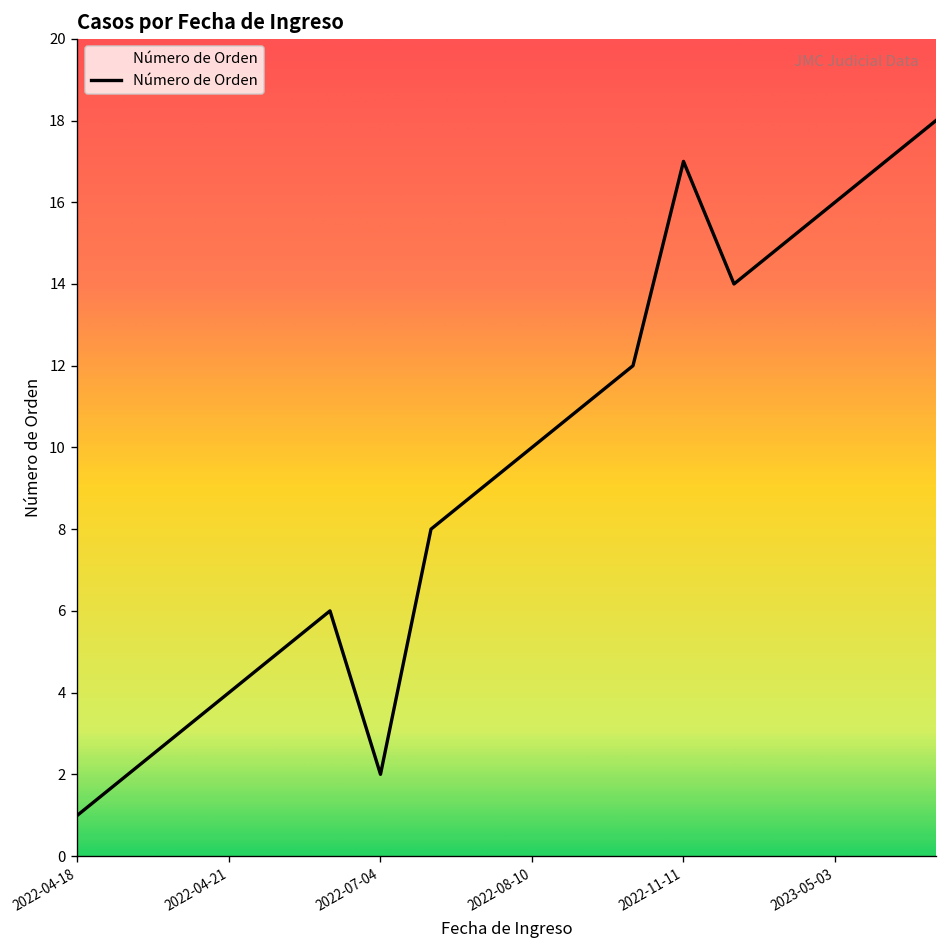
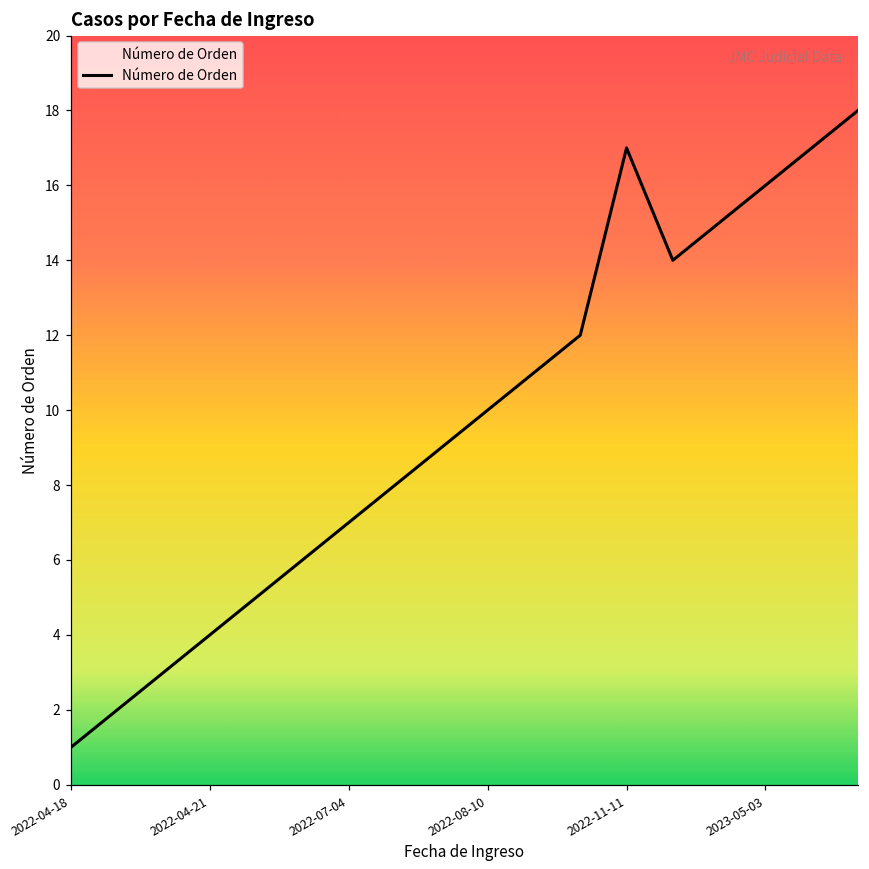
  {
-   "2022-07-04": 2,
+   "2022-07-04": 7,
    "2022-08-10": 10,
    "2022-11-11": 17,
    "2023-05-03": 16
  }
